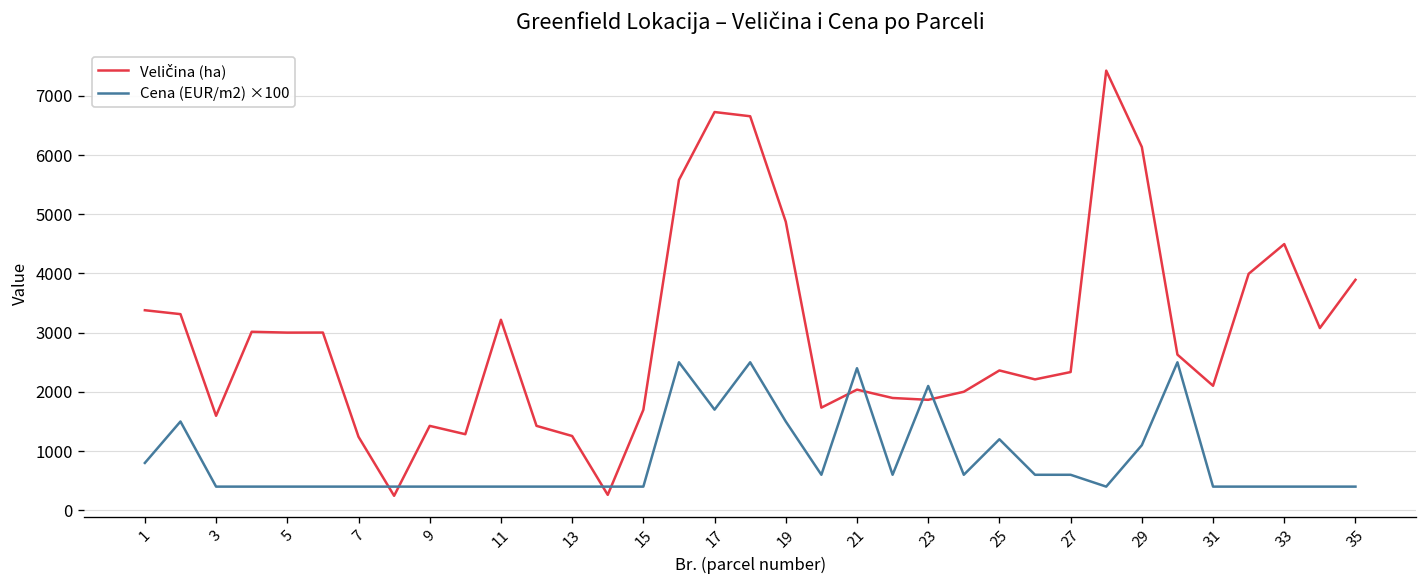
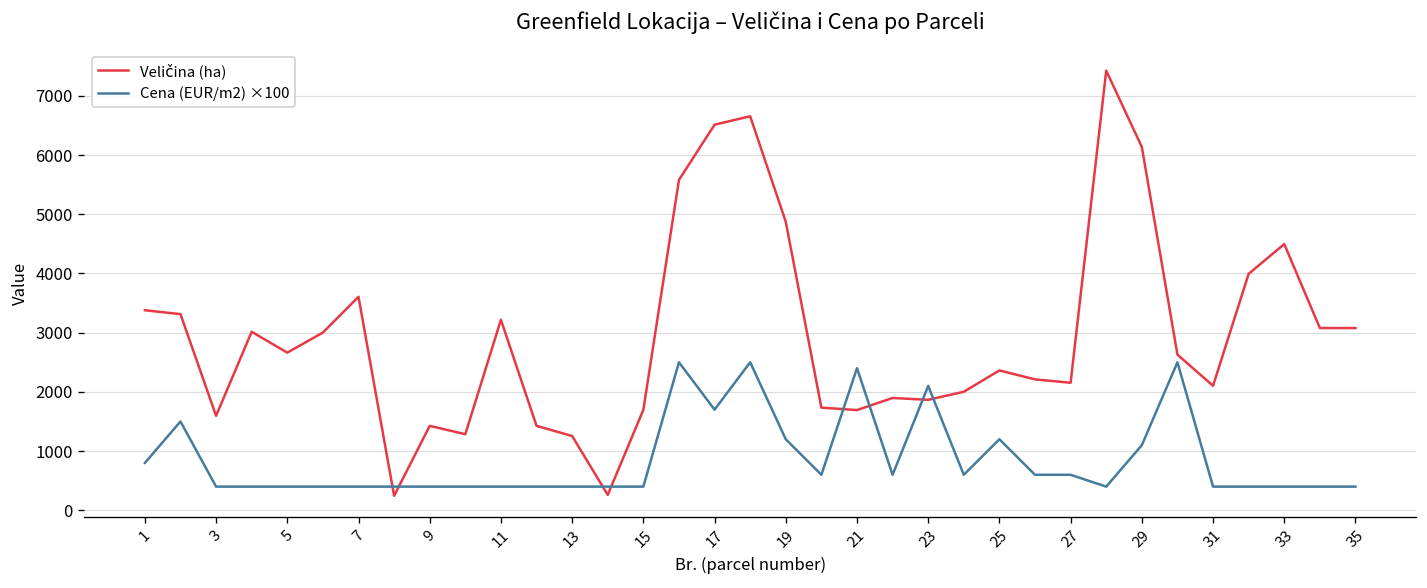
  {
    "Veličina (ha)": {
      "1": 3400,
      "3": 1600,
-     "5": 3000,
-     "7": 1200,
+     "5": 2700,
+     "7": 3600,
      "9": 1400,
      "11": 3200,
      "13": 1300,
      "15": 1700,
-     "17": 6700,
+     "17": 6500,
      "19": 4900,
-     "21": 2000,
+     "21": 1700,
      "23": 1900,
      "25": 2400,
-     "27": 2300,
+     "27": 2200,
      "29": 6100,
      "31": 2100,
      "33": 4500,
-     "35": 3900
+     "35": 3100
    },
    "Cena (EUR/m2) ×100": {
      "1": 800,
      "3": 400,
      "5": 400,
      "7": 400,
      "9": 400,
      "11": 400,
      "13": 400,
      "15": 400,
      "17": 1700,
-     "19": 1500,
+     "19": 1200,
      "21": 2400,
      "23": 2100,
      "25": 1200,
      "27": 600,
      "29": 1100,
      "31": 400,
      "33": 400,
      "35": 400
    }
  }
